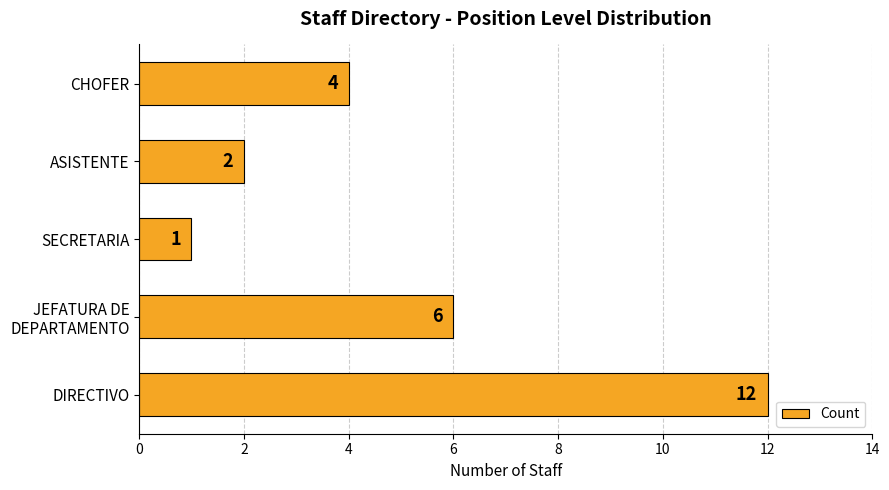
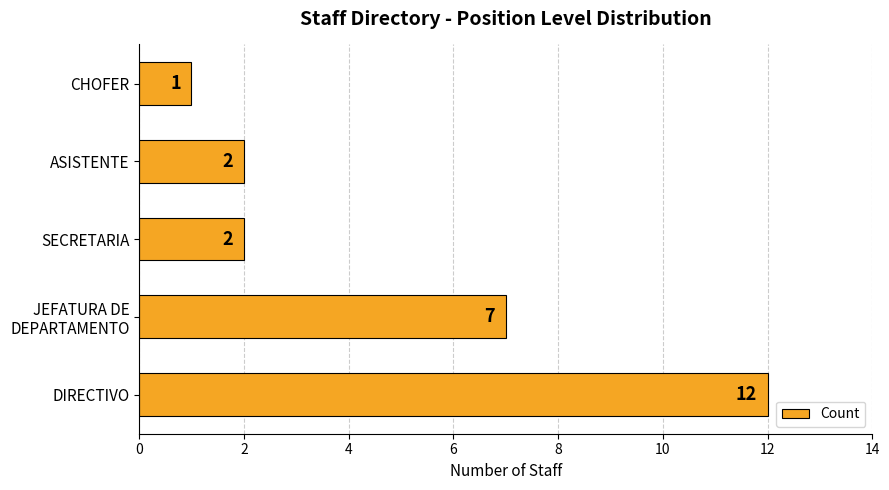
  {
-   "CHOFER": 4,
+   "CHOFER": 1,
    "ASISTENTE": 2,
-   "SECRETARIA": 1,
-   "JEFATURA DE DEPARTAMENTO": 6,
+   "SECRETARIA": 2,
+   "JEFATURA DE DEPARTAMENTO": 7,
    "DIRECTIVO": 12
  }
